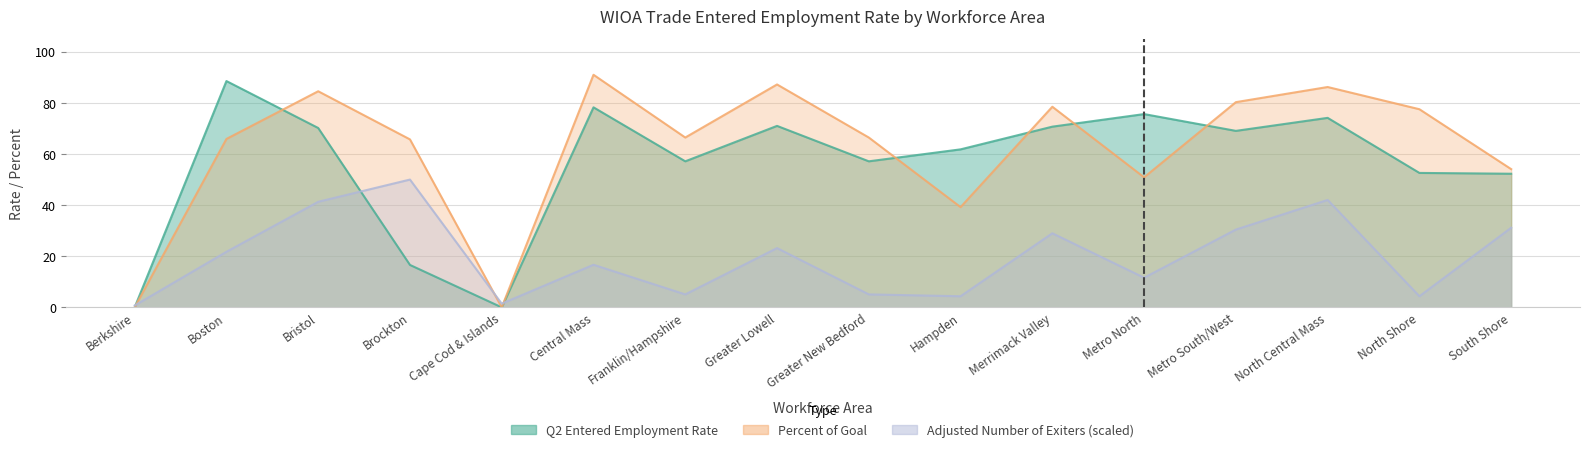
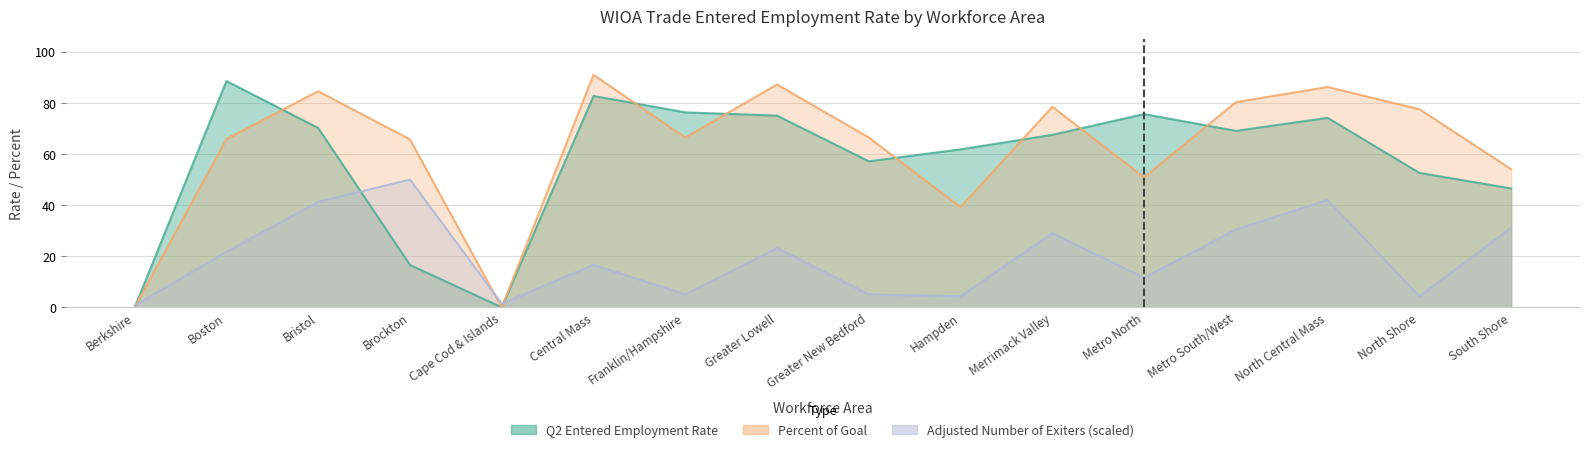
  {
    "Q2 Entered Employment Rate": {
      "Boston": 89,
      "Bristol": 70,
      "Brockton": 17,
-     "Central Mass": 78,
-     "Franklin/Hampshire": 57,
-     "Greater Lowell": 71,
+     "Central Mass": 83,
+     "Franklin/Hampshire": 76,
+     "Greater Lowell": 75,
      "Greater New Bedford": 57,
      "Hampden": 62,
-     "Merrimack Valley": 71,
+     "Merrimack Valley": 68,
      "Metro North": 76,
      "Metro South/West": 69,
      "North Central Mass": 74,
      "North Shore": 53,
-     "South Shore": 52
+     "South Shore": 47
    }
  }
